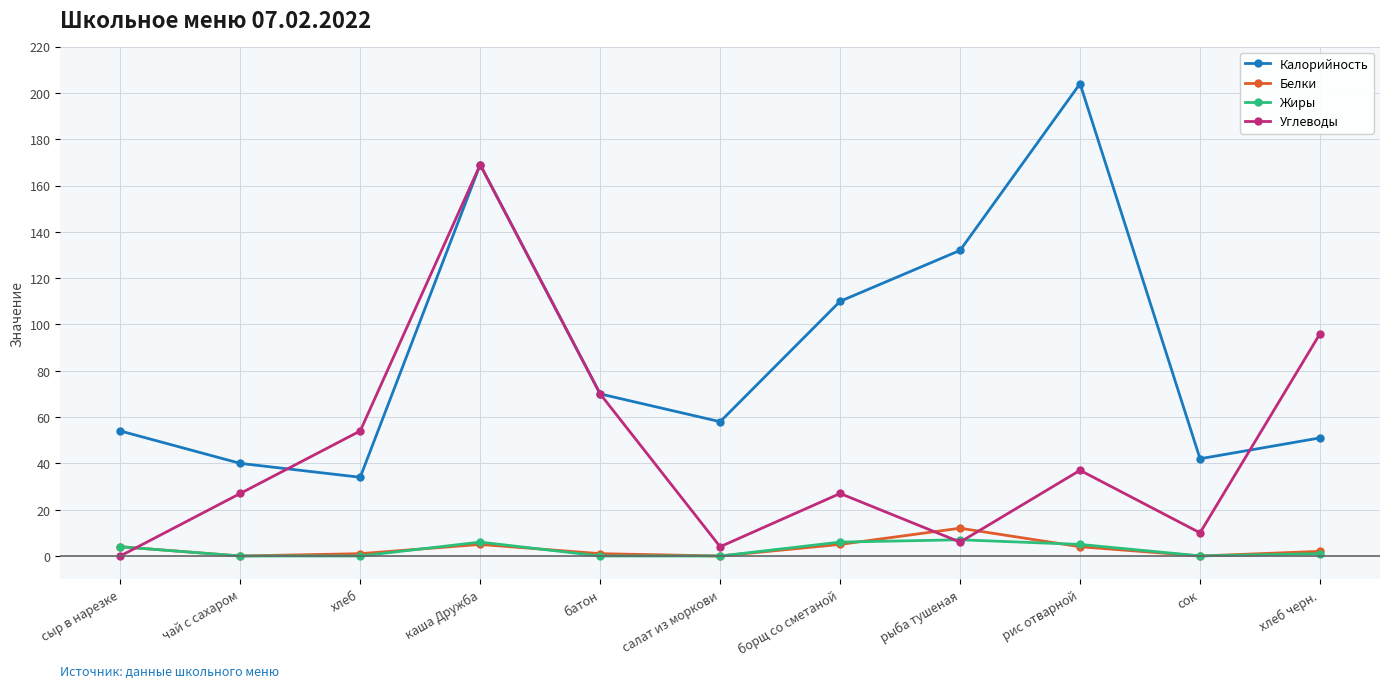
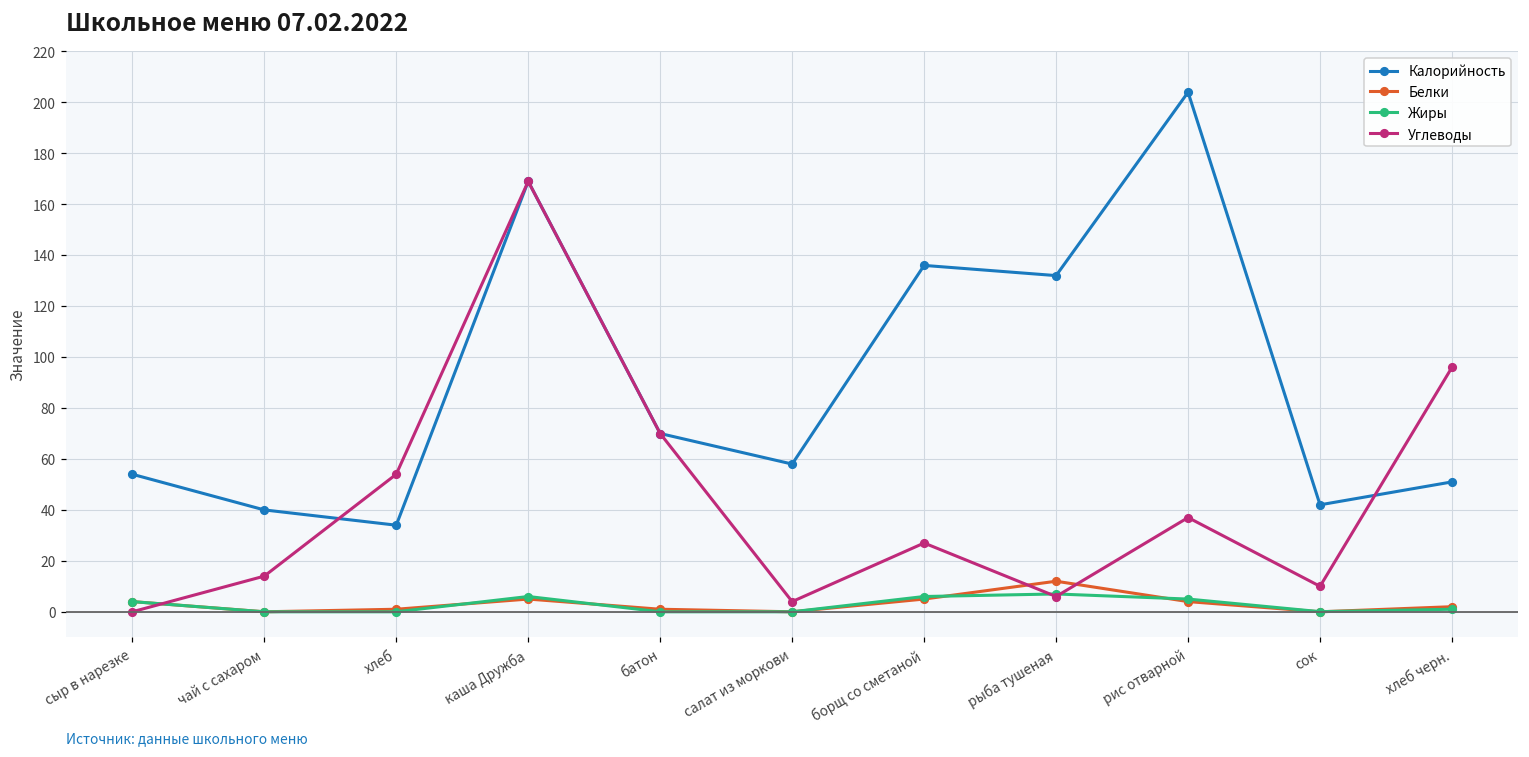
  {
    "Калорийность": {
      "сыр в нарезке": 54,
      "чай с сахаром": 40,
      "хлеб": 34,
      "салат из моркови": 58,
-     "борщ со сметаной": 110,
+     "борщ со сметаной": 136,
      "рыба тушеная": 132,
      "рис отварной": 204,
      "сок": 42,
      "хлеб черн.": 51
    },
    "Белки": {
      "рыба тушеная": 12
    },
    "Углеводы": {
      "сыр в нарезке": 0,
-     "чай с сахаром": 27,
+     "чай с сахаром": 14,
      "хлеб": 54,
      "салат из моркови": 4,
      "борщ со сметаной": 27,
      "рис отварной": 37,
      "сок": 10,
      "хлеб черн.": 96
    }
  }
